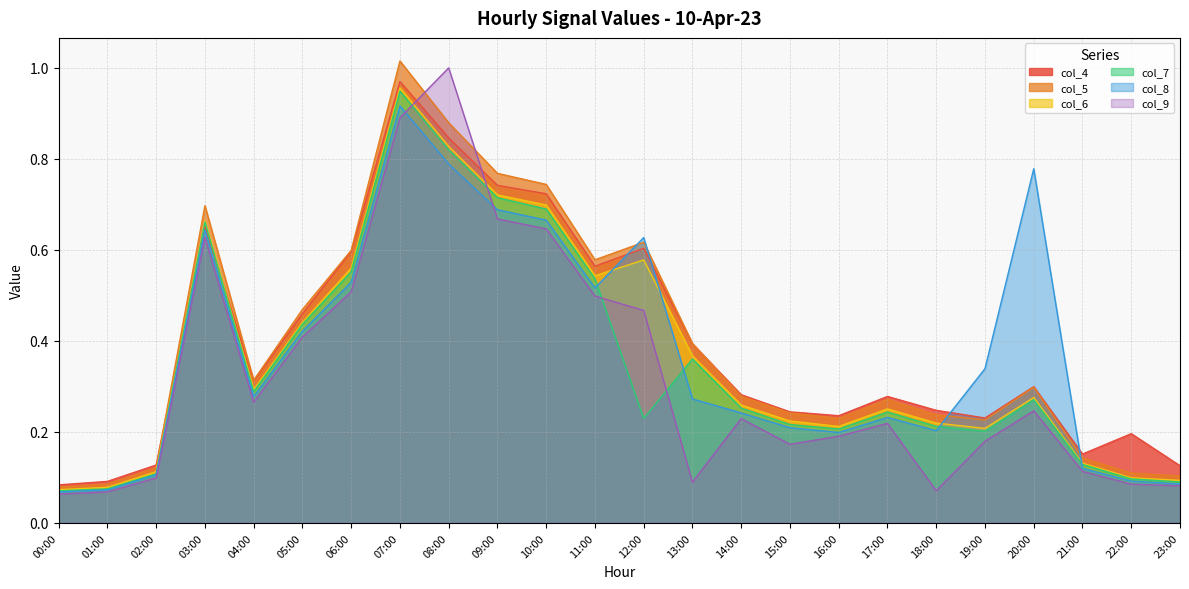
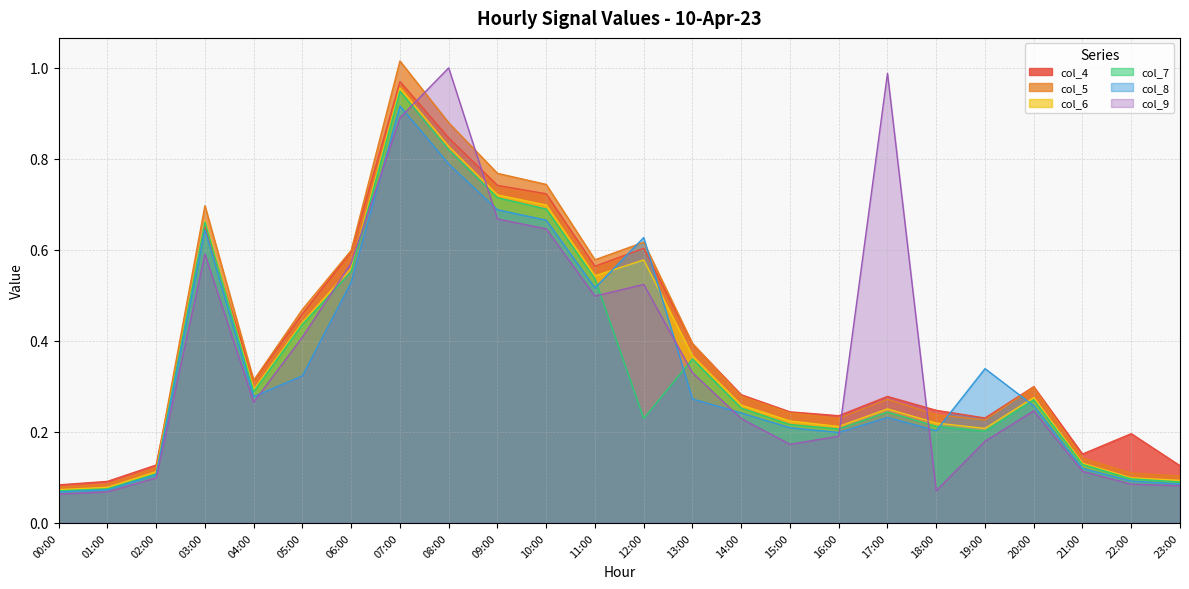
  {
    "col_6": {
      "06:00": 0.56,
      "07:00": 0.96,
      "08:00": 0.83,
      "09:00": 0.72,
      "10:00": 0.70,
      "11:00": 0.54,
      "12:00": 0.58,
      "13:00": 0.37,
      "14:00": 0.26,
      "15:00": 0.22,
      "16:00": 0.21,
      "17:00": 0.25,
      "18:00": 0.22,
      "19:00": 0.21
    },
    "col_7": {
      "06:00": 0.55,
      "07:00": 0.95,
      "08:00": 0.82,
      "09:00": 0.71,
      "10:00": 0.69,
      "11:00": 0.54,
      "12:00": 0.23,
      "13:00": 0.36,
      "14:00": 0.25,
      "15:00": 0.22,
      "16:00": 0.21,
      "17:00": 0.24,
      "18:00": 0.21,
      "19:00": 0.20
    },
    "col_8": {
      "03:00": 0.64,
      "04:00": 0.28,
-     "05:00": 0.42,
+     "05:00": 0.32,
      "06:00": 0.53,
      "07:00": 0.92,
      "08:00": 0.79,
      "09:00": 0.69,
      "10:00": 0.67,
      "11:00": 0.52,
      "12:00": 0.63,
      "13:00": 0.27,
      "14:00": 0.24,
      "15:00": 0.21,
      "16:00": 0.20,
      "17:00": 0.23,
      "18:00": 0.20,
      "19:00": 0.34,
-     "20:00": 0.78,
+     "20:00": 0.26,
      "21:00": 0.12
    },
    "col_9": {
      "02:00": 0.10,
-     "03:00": 0.63,
+     "03:00": 0.59,
      "04:00": 0.27,
      "05:00": 0.41,
-     "06:00": 0.51,
+     "06:00": 0.57,
      "07:00": 0.89,
      "08:00": 1.00,
      "09:00": 0.67,
      "10:00": 0.65,
      "11:00": 0.50,
-     "12:00": 0.47,
-     "13:00": 0.09,
+     "12:00": 0.52,
+     "13:00": 0.33,
      "14:00": 0.23,
      "15:00": 0.17,
      "16:00": 0.19,
-     "17:00": 0.22,
+     "17:00": 0.99,
      "18:00": 0.07,
      "19:00": 0.18,
      "20:00": 0.25,
      "21:00": 0.11,
      "22:00": 0.09
    }
  }
